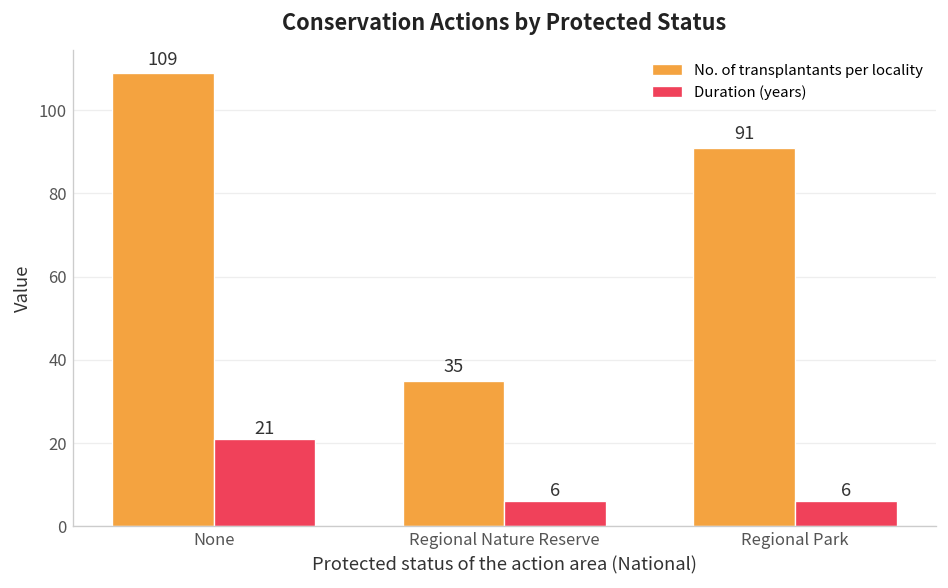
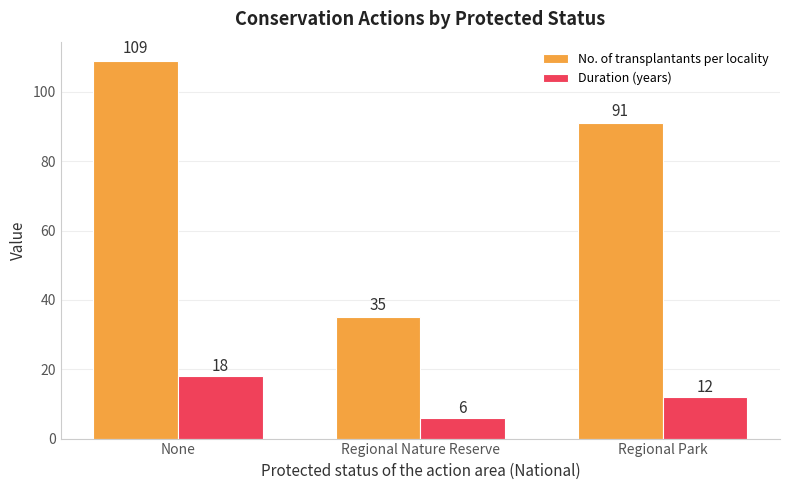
  {
    "No. of transplantants per locality": {
      "None": 109,
      "Regional Nature Reserve": 35,
      "Regional Park": 91
    },
    "Duration (years)": {
-     "None": 21,
+     "None": 18,
      "Regional Nature Reserve": 6,
-     "Regional Park": 6
+     "Regional Park": 12
    }
  }
